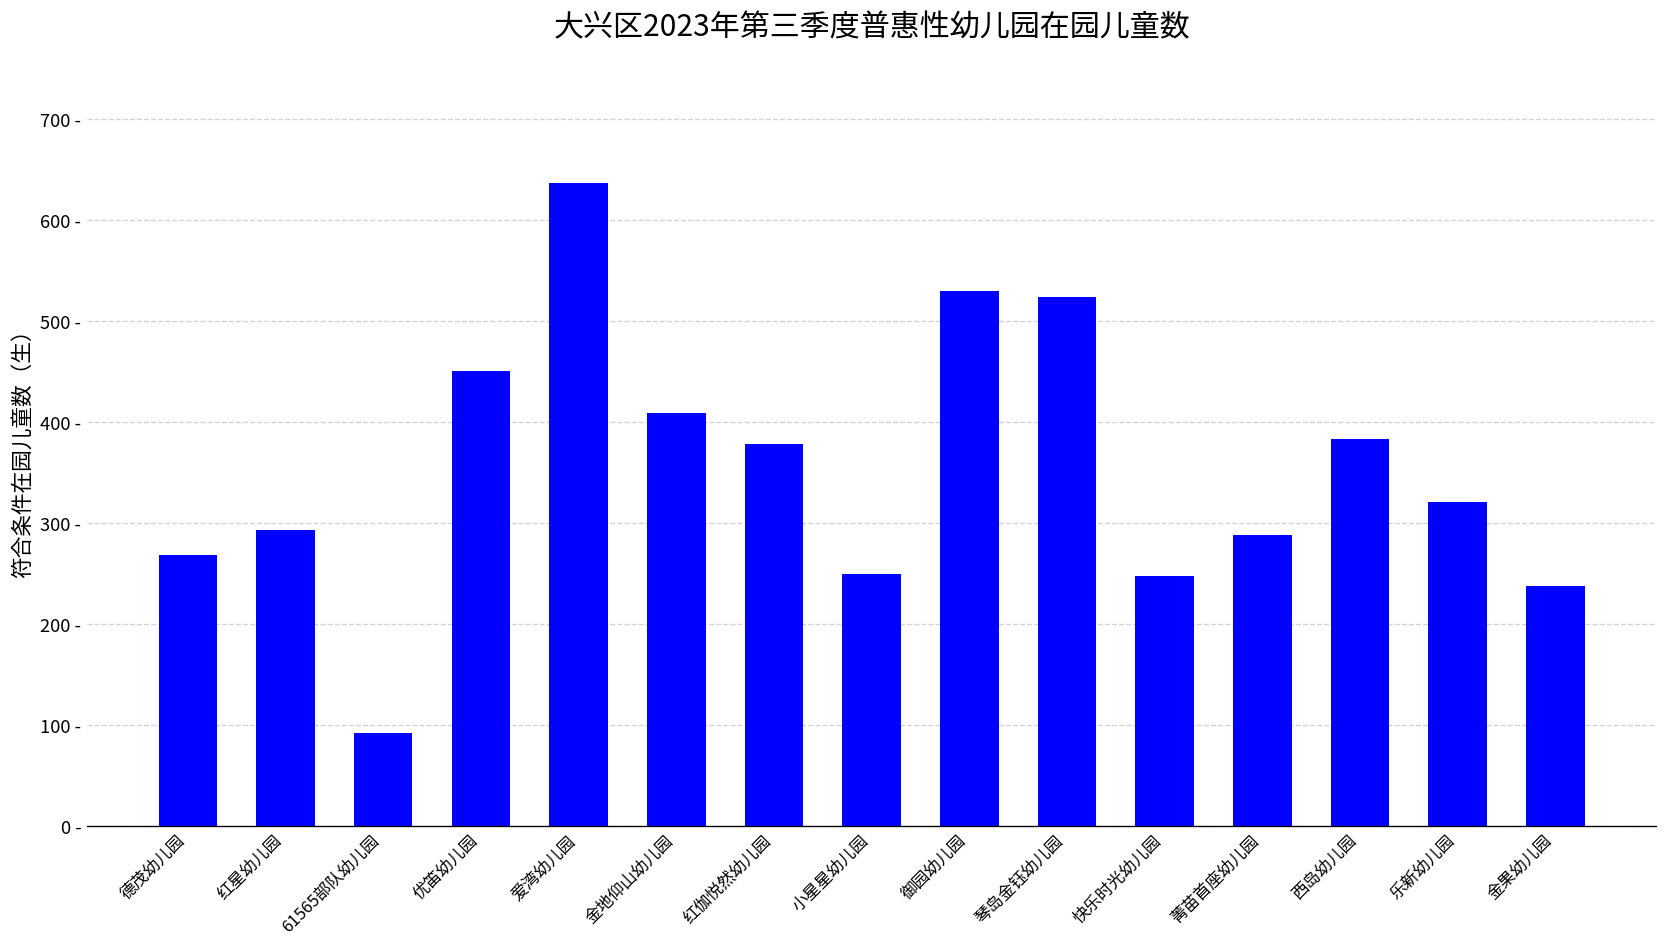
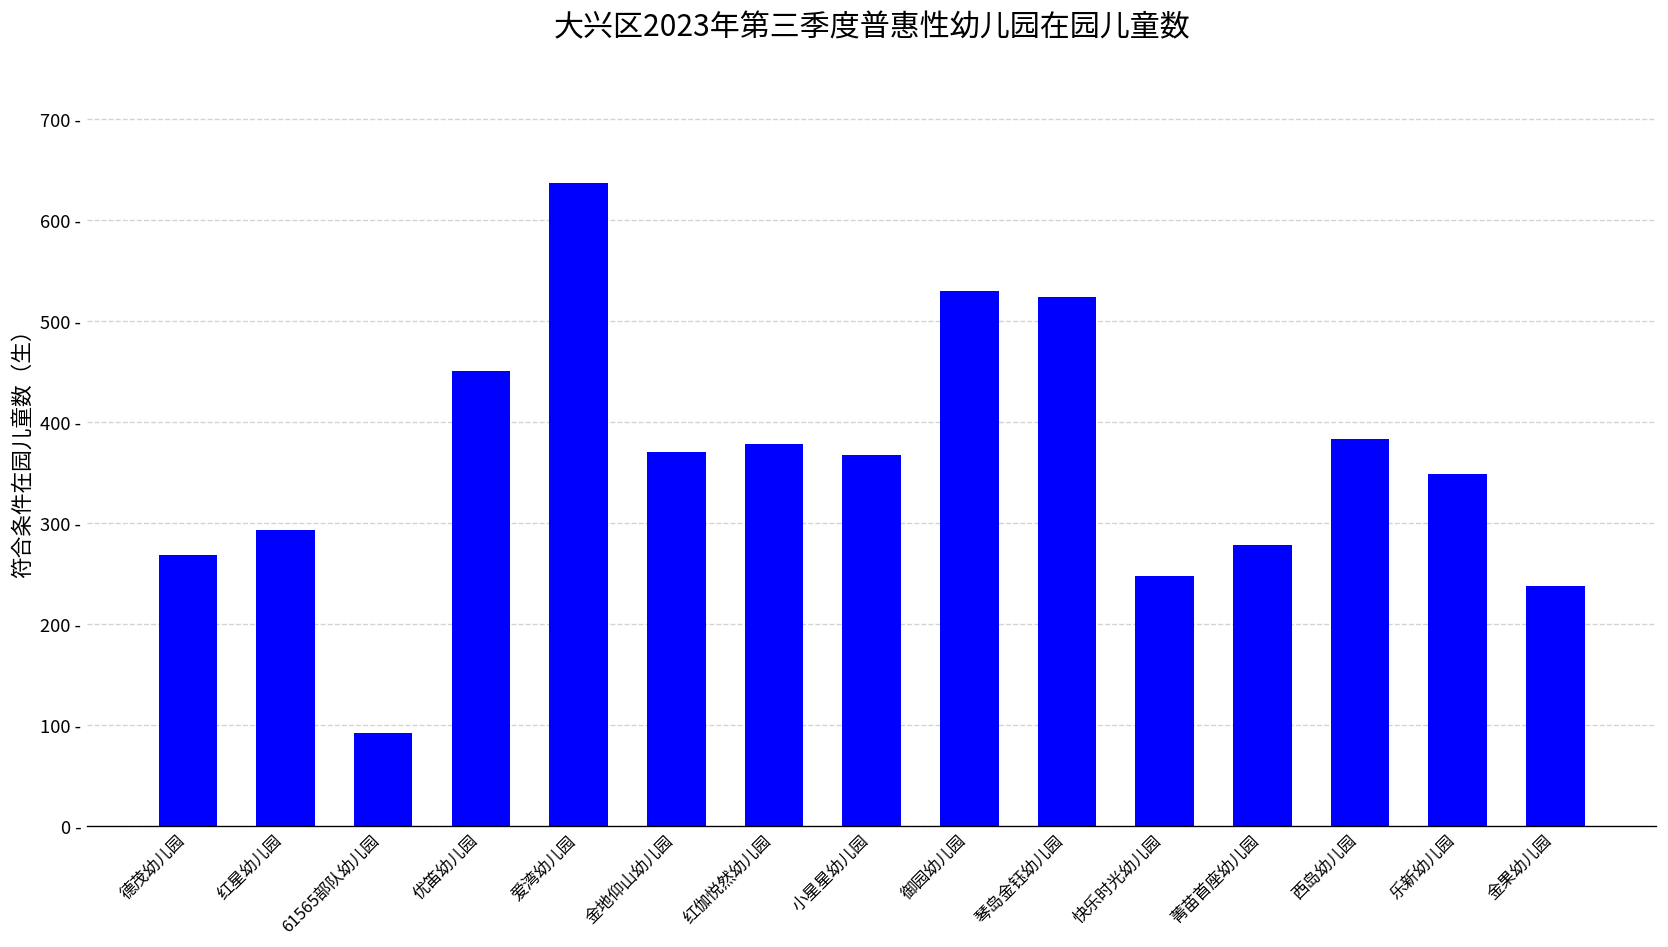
  {
    "德茂幼儿园": "270 -",
    "红星幼儿园": "290 -",
    "61565部队幼儿园": "90 -",
    "优笛幼儿园": "450 -",
    "爱湾幼儿园": "640 -",
-   "金地仰山幼儿园": "410 -",
+   "金地仰山幼儿园": "370 -",
    "红伽悦然幼儿园": "380 -",
-   "小星星幼儿园": "250 -",
+   "小星星幼儿园": "370 -",
    "御园幼儿园": "530 -",
    "琴岛金钰幼儿园": "520 -",
    "快乐时光幼儿园": "250 -",
-   "菁苗首座幼儿园": "290 -",
+   "菁苗首座幼儿园": "280 -",
    "西岛幼儿园": "380 -",
-   "乐新幼儿园": "320 -",
+   "乐新幼儿园": "350 -",
    "金果幼儿园": "240 -"
  }
